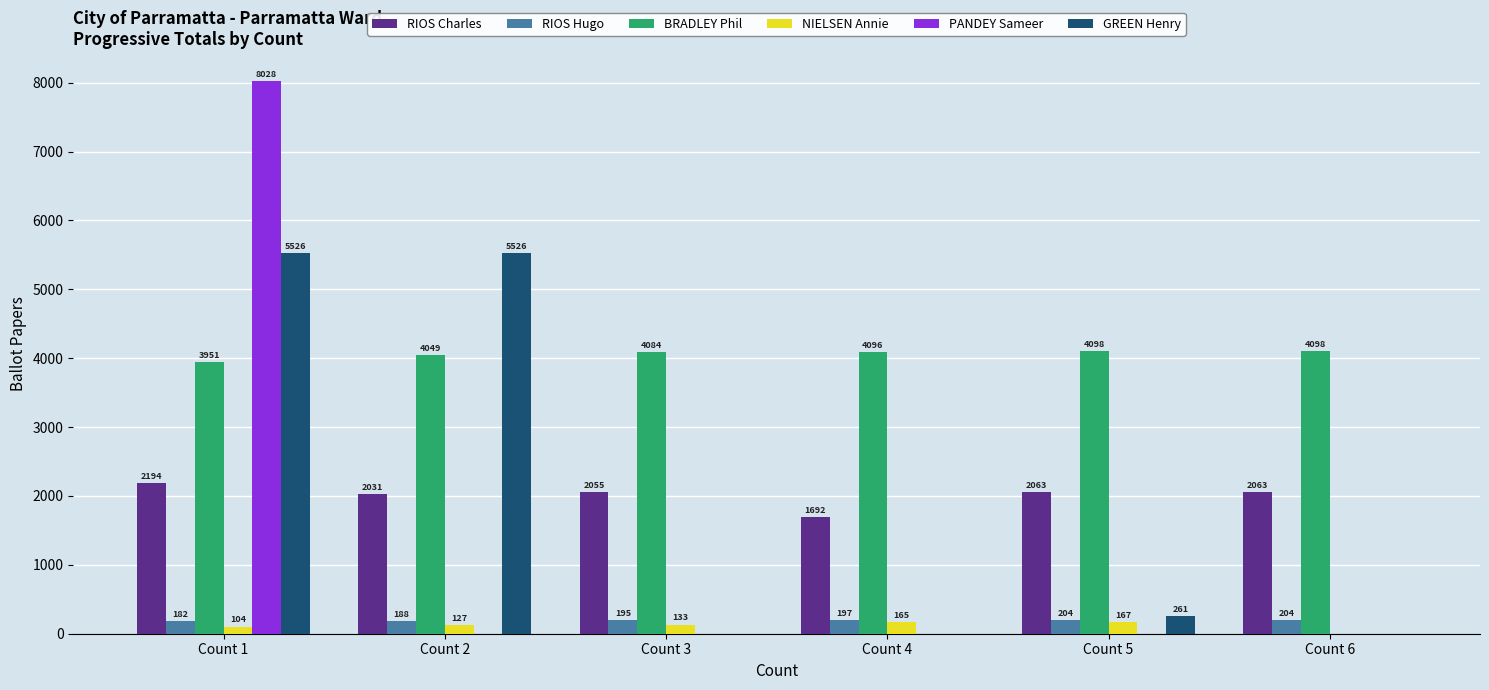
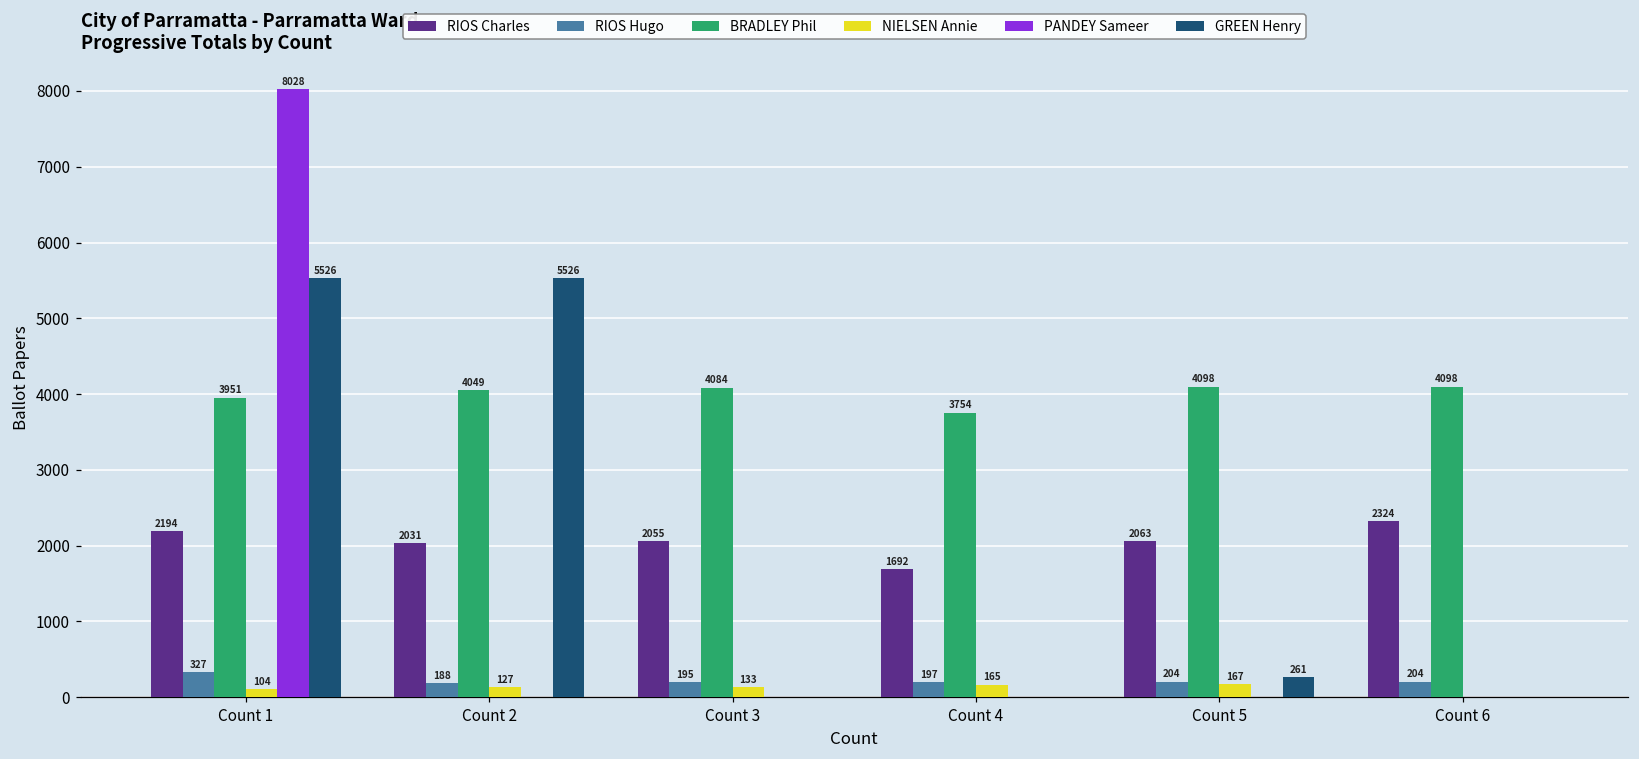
  {
    "RIOS Charles": {
      "Count 1": 2194,
      "Count 2": 2031,
      "Count 3": 2055,
      "Count 4": 1692,
      "Count 5": 2063,
-     "Count 6": 2063
+     "Count 6": 2324
    },
    "RIOS Hugo": {
-     "Count 1": 182,
+     "Count 1": 327,
      "Count 2": 188,
      "Count 3": 195,
      "Count 4": 197,
      "Count 5": 204,
      "Count 6": 204
    },
    "BRADLEY Phil": {
      "Count 1": 3951,
      "Count 2": 4049,
      "Count 3": 4084,
-     "Count 4": 4096,
+     "Count 4": 3754,
      "Count 5": 4098,
      "Count 6": 4098
    },
    "NIELSEN Annie": {
      "Count 1": 104,
      "Count 2": 127,
      "Count 3": 133,
      "Count 4": 165,
      "Count 5": 167
    },
    "PANDEY Sameer": {
      "Count 1": 8028
    },
    "GREEN Henry": {
      "Count 1": 5526,
      "Count 2": 5526,
      "Count 5": 261
    }
  }
